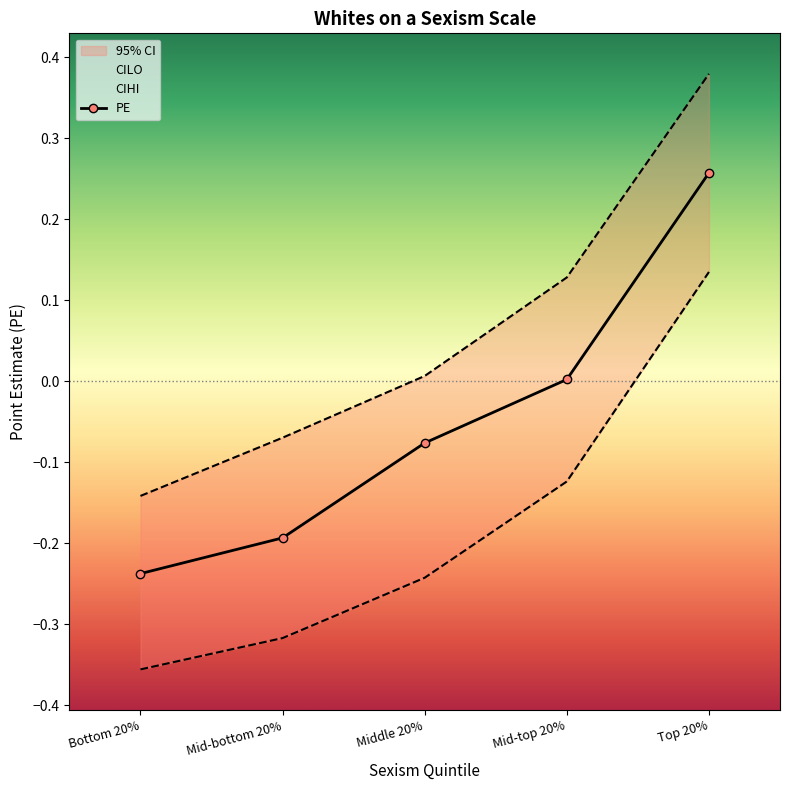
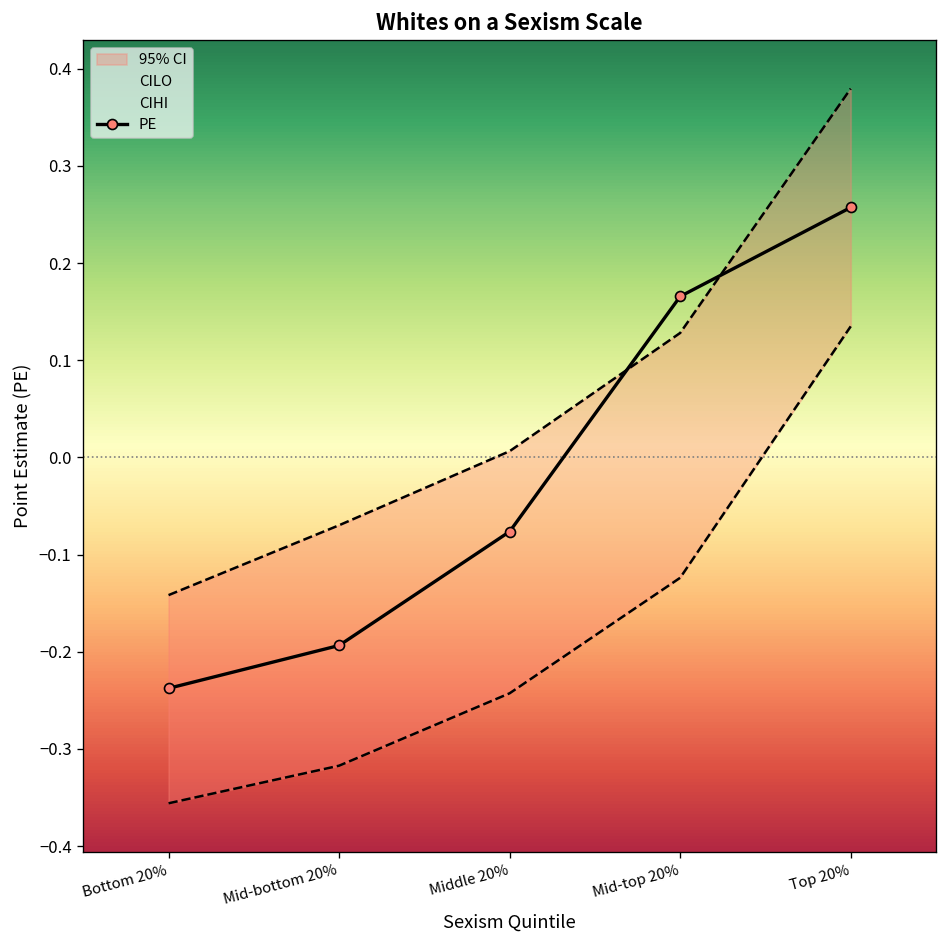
  {
    "PE": {
      "Bottom 20%": -0.24,
      "Mid-bottom 20%": -0.19,
      "Middle 20%": -0.08,
-     "Mid-top 20%": 0.00,
+     "Mid-top 20%": 0.17,
      "Top 20%": 0.26
    },
    "95% CI": {
      "Bottom 20%": -0.14,
      "Mid-bottom 20%": -0.07,
      "Middle 20%": 0.01,
      "Mid-top 20%": 0.13,
      "Top 20%": 0.38
    }
  }
